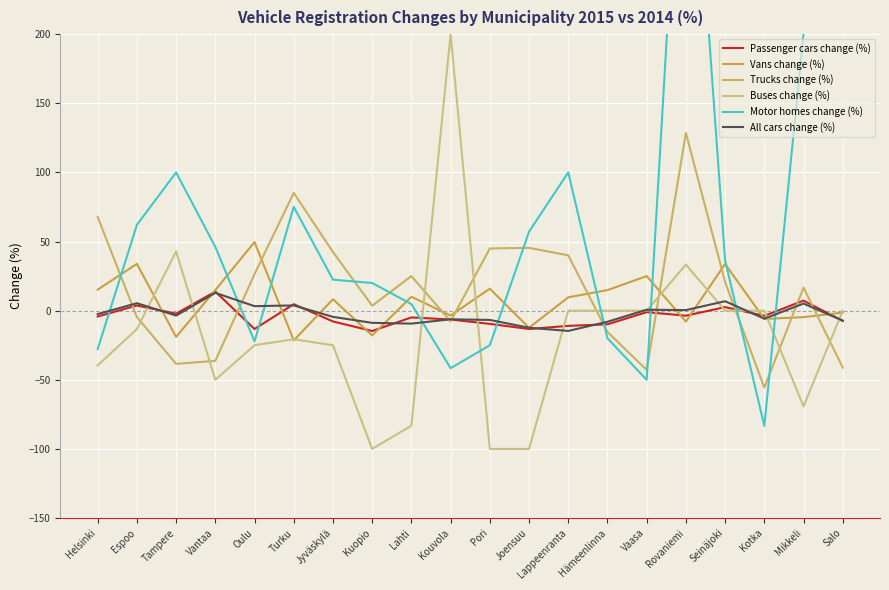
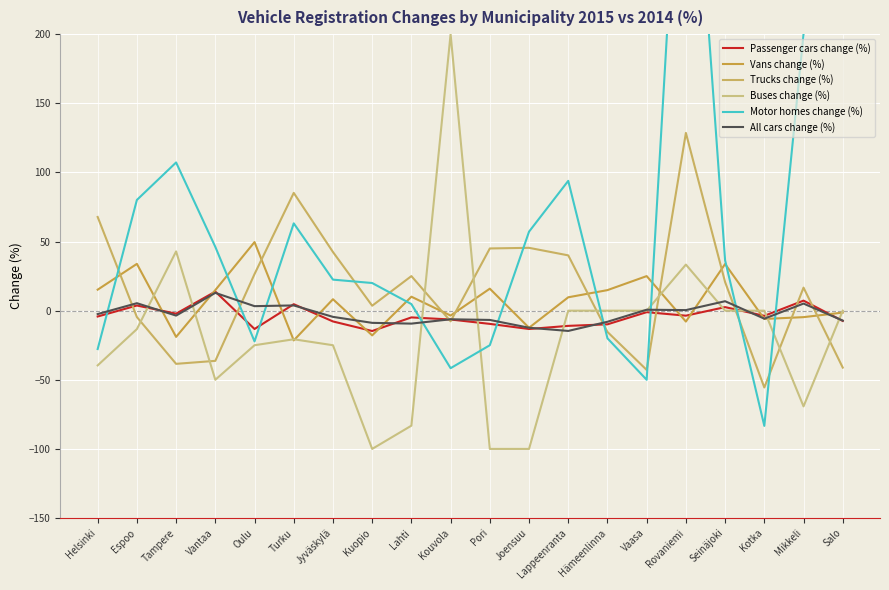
  {
    "Passenger cars change (%)": {
      "Oulu": -13,
      "Jyväskylä": -8,
      "Kuopio": -15,
      "Lahti": -5,
      "Pori": -10,
      "Lappeenranta": -11,
      "Rovaniemi": -4,
      "Seinäjoki": 3,
      "Kotka": -4,
      "Mikkeli": 7
    },
    "Motor homes change (%)": {
      "Helsinki": -28,
-     "Espoo": 62,
-     "Tampere": 100,
+     "Espoo": 80,
+     "Tampere": 107,
      "Vantaa": 46,
      "Oulu": -22,
-     "Turku": 75,
+     "Turku": 63,
      "Jyväskylä": 22,
      "Kuopio": 20,
      "Lahti": 5,
      "Kouvola": -42,
      "Pori": -25,
      "Joensuu": 57,
-     "Lappeenranta": 100,
+     "Lappeenranta": 94,
      "Hämeenlinna": -20,
      "Vaasa": -50,
      "Seinäjoki": 36,
      "Kotka": -83,
      "Mikkeli": 200
    },
    "All cars change (%)": {
      "Oulu": 3,
      "Jyväskylä": -4,
      "Kuopio": -9,
      "Lahti": -9,
      "Pori": -7,
      "Lappeenranta": -15,
      "Rovaniemi": 0,
      "Seinäjoki": 7,
      "Mikkeli": 5
    }
  }
